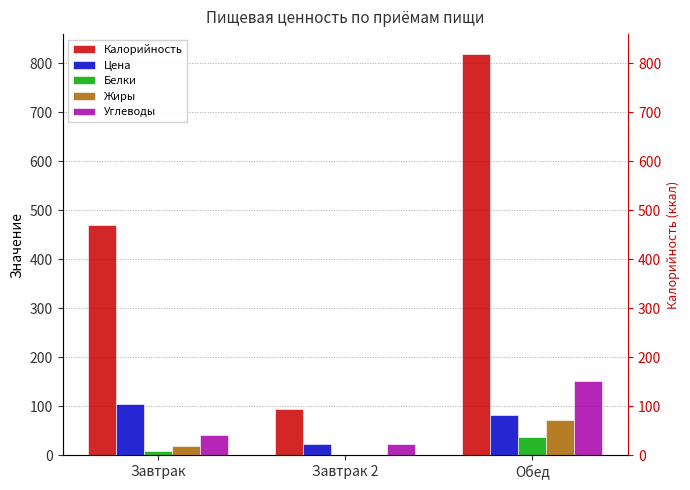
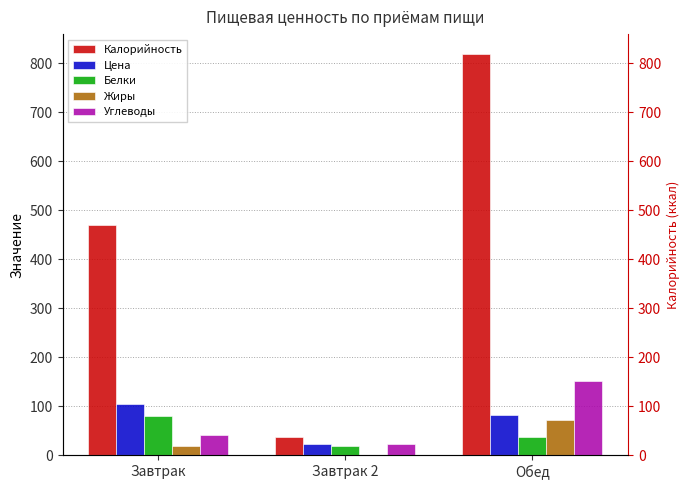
  {
    "Калорийность": {
      "Завтрак": 470,
-     "Завтрак 2": 90,
+     "Завтрак 2": 40,
      "Обед": 820
    },
    "Цена": {
      "Завтрак": 100,
      "Завтрак 2": 20,
      "Обед": 80
    },
    "Белки": {
-     "Завтрак": 10,
-     "Завтрак 2": 0,
+     "Завтрак": 80,
+     "Завтрак 2": 20,
      "Обед": 40
    },
    "Жиры": {
      "Завтрак": 20,
      "Завтрак 2": 0,
      "Обед": 70
    },
    "Углеводы": {
      "Завтрак": 40,
      "Завтрак 2": 20,
      "Обед": 150
    }
  }
